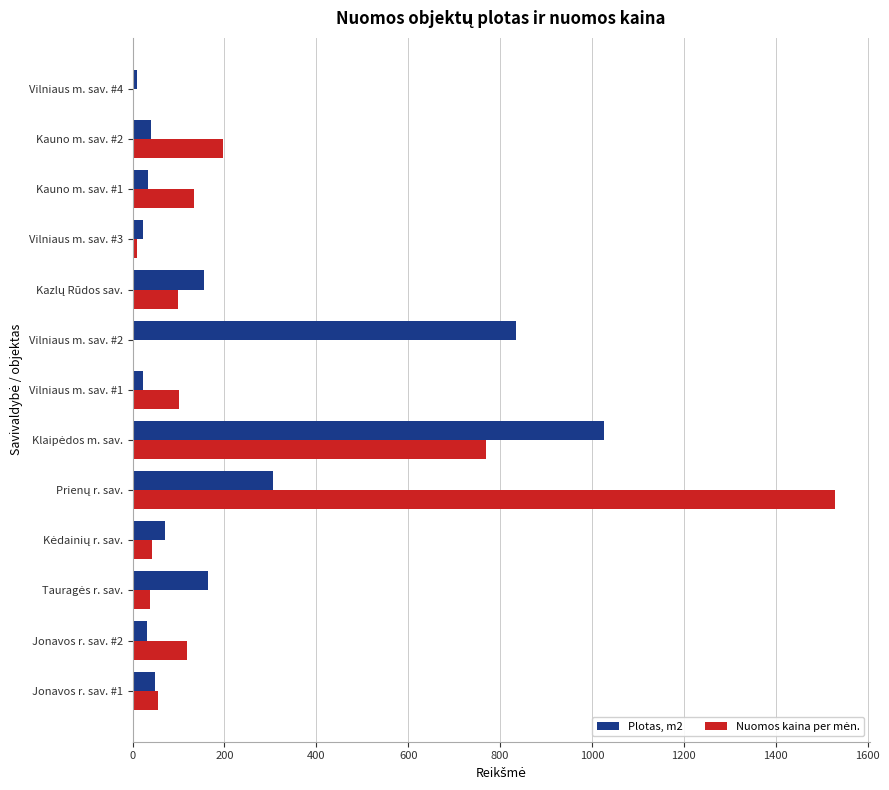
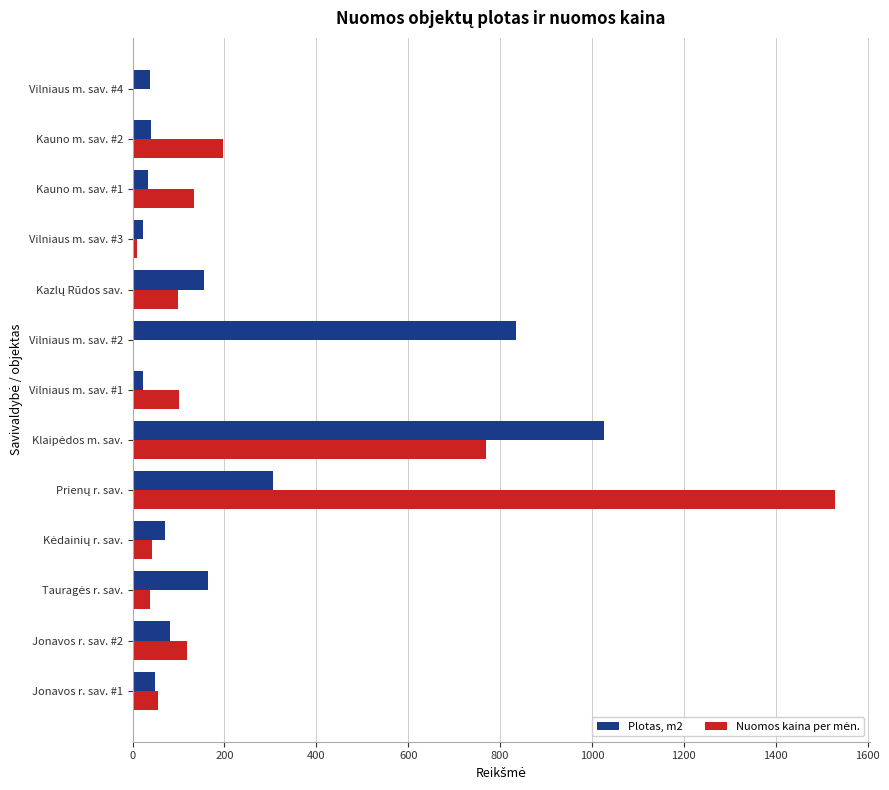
  {
    "Plotas, m2": {
-     "Vilniaus m. sav. #4": 10,
+     "Vilniaus m. sav. #4": 40,
      "Kauno m. sav. #2": 40,
      "Kauno m. sav. #1": 30,
      "Vilniaus m. sav. #3": 20,
      "Kazlų Rūdos sav.": 160,
      "Vilniaus m. sav. #2": 830,
      "Vilniaus m. sav. #1": 20,
      "Klaipėdos m. sav.": 1030,
      "Prienų r. sav.": 310,
      "Kėdainių r. sav.": 70,
      "Tauragės r. sav.": 160,
-     "Jonavos r. sav. #2": 30,
+     "Jonavos r. sav. #2": 80,
      "Jonavos r. sav. #1": 50
    },
    "Nuomos kaina per mėn.": {
      "Vilniaus m. sav. #4": 0,
      "Kauno m. sav. #2": 200,
      "Kauno m. sav. #1": 130,
      "Vilniaus m. sav. #3": 10,
      "Kazlų Rūdos sav.": 100,
      "Vilniaus m. sav. #2": 0,
      "Vilniaus m. sav. #1": 100,
      "Klaipėdos m. sav.": 770,
      "Prienų r. sav.": 1530,
      "Kėdainių r. sav.": 40,
      "Tauragės r. sav.": 40,
      "Jonavos r. sav. #2": 120,
      "Jonavos r. sav. #1": 60
    }
  }
